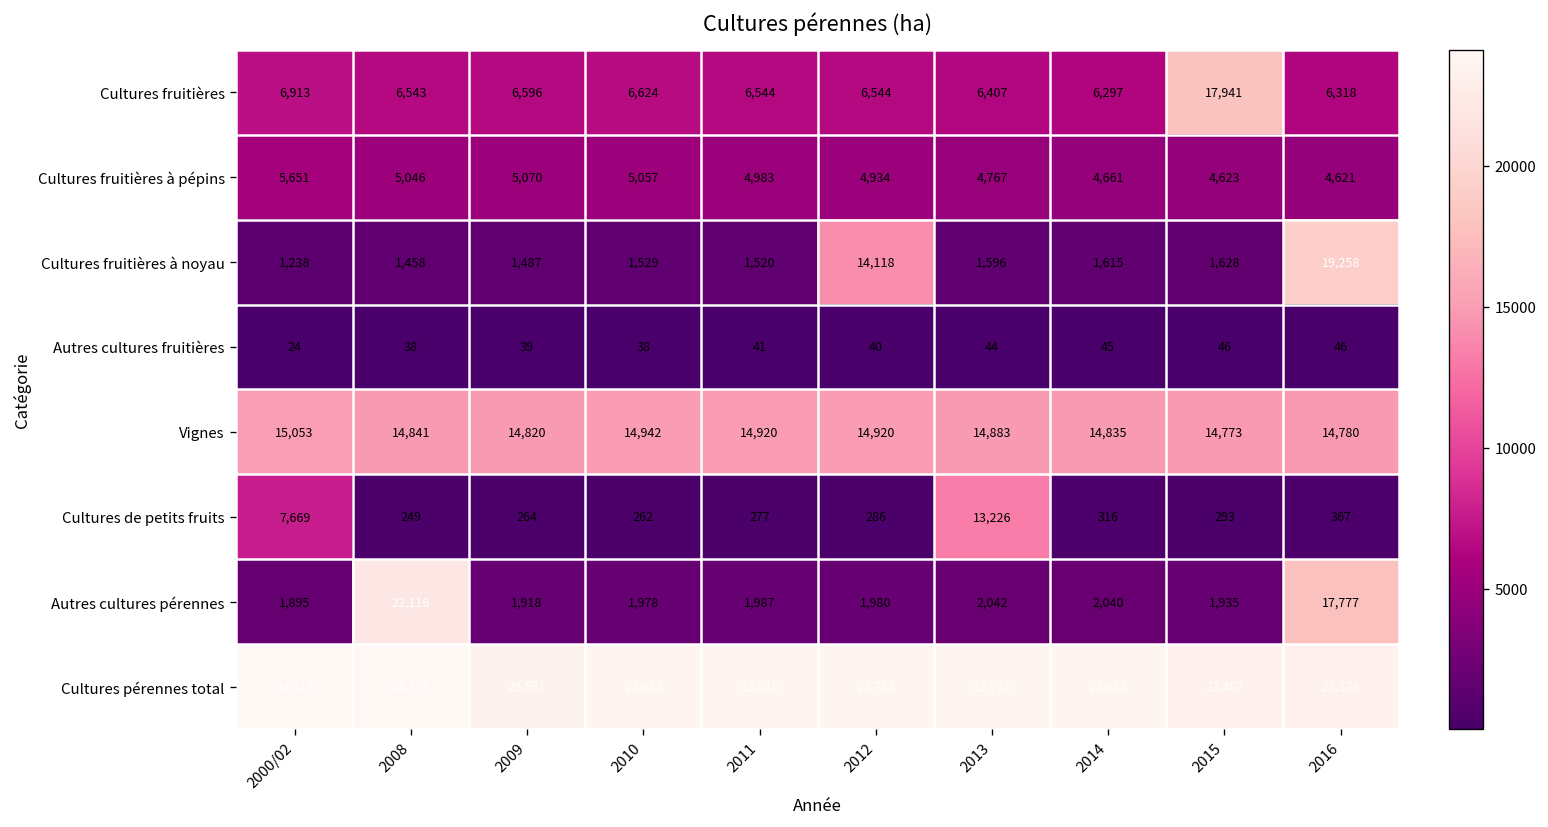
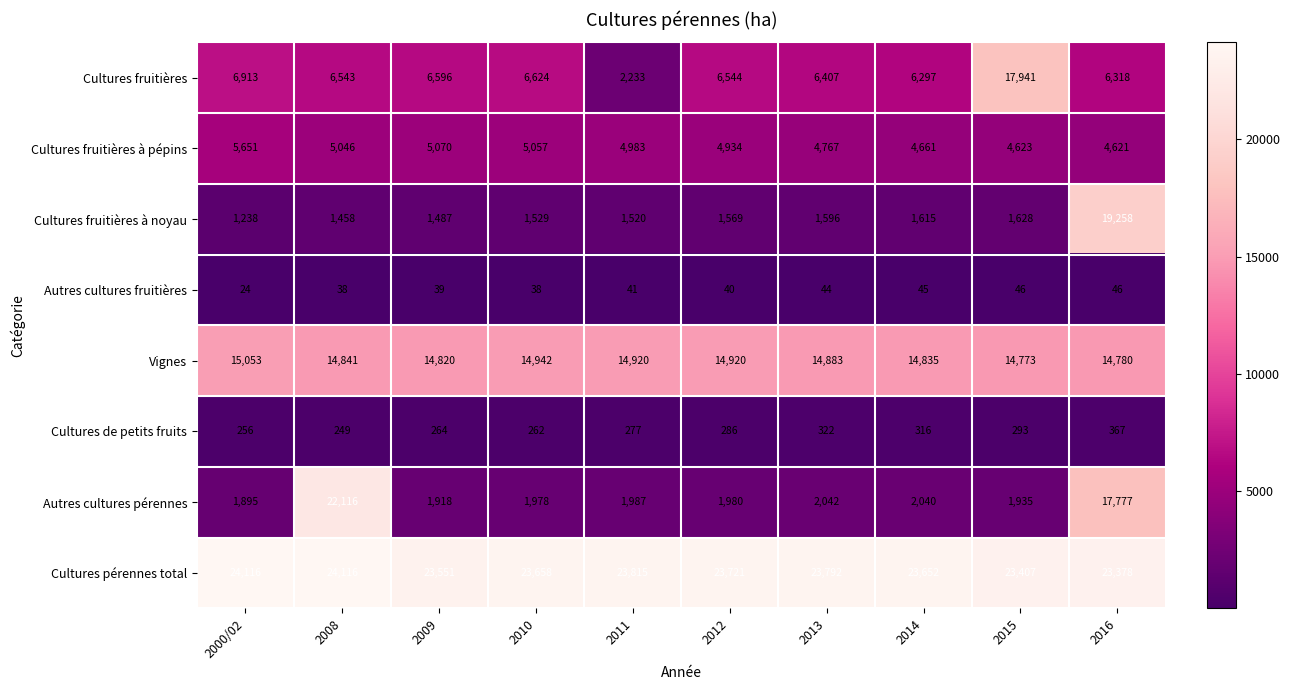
  {
    "Cultures fruitières": {
      "2000/02": "6,913",
      "2008": "6,543",
      "2009": "6,596",
      "2010": "6,624",
-     "2011": "6,544",
+     "2011": "2,233",
      "2012": "6,544",
      "2013": "6,407",
      "2014": "6,297",
      "2015": "17,941",
      "2016": "6,318"
    },
    "Cultures fruitières à pépins": {
      "2000/02": "5,651",
      "2008": "5,046",
      "2009": "5,070",
      "2010": "5,057",
      "2011": "4,983",
      "2012": "4,934",
      "2013": "4,767",
      "2014": "4,661",
      "2015": "4,623",
      "2016": "4,621"
    },
    "Cultures fruitières à noyau": {
      "2000/02": "1,238",
      "2008": "1,458",
      "2009": "1,487",
      "2010": "1,529",
      "2011": "1,520",
-     "2012": "14,118",
+     "2012": "1,569",
      "2013": "1,596",
      "2014": "1,615",
      "2015": "1,628",
      "2016": "19,258"
    },
    "Autres cultures fruitières": {
      "2000/02": "24",
      "2008": "38",
      "2009": "39",
      "2010": "38",
      "2011": "41",
      "2012": "40",
      "2013": "44",
      "2014": "45",
      "2015": "46",
      "2016": "46"
    },
    "Vignes": {
      "2000/02": "15,053",
      "2008": "14,841",
      "2009": "14,820",
      "2010": "14,942",
      "2011": "14,920",
      "2012": "14,920",
      "2013": "14,883",
      "2014": "14,835",
      "2015": "14,773",
      "2016": "14,780"
    },
    "Cultures de petits fruits": {
-     "2000/02": "7,669",
+     "2000/02": "256",
      "2008": "249",
      "2009": "264",
      "2010": "262",
      "2011": "277",
      "2012": "286",
-     "2013": "13,226",
+     "2013": "322",
      "2014": "316",
      "2015": "293",
      "2016": "367"
    },
    "Autres cultures pérennes": {
      "2000/02": "1,895",
      "2009": "1,918",
      "2010": "1,978",
      "2011": "1,987",
      "2012": "1,980",
      "2013": "2,042",
      "2014": "2,040",
      "2015": "1,935",
      "2016": "17,777"
    }
  }
